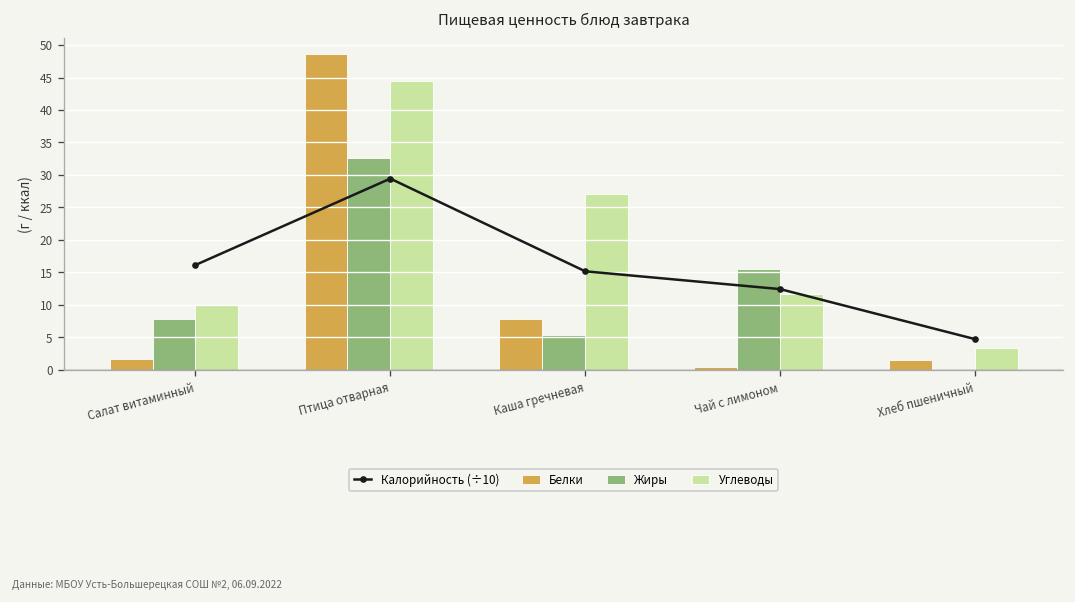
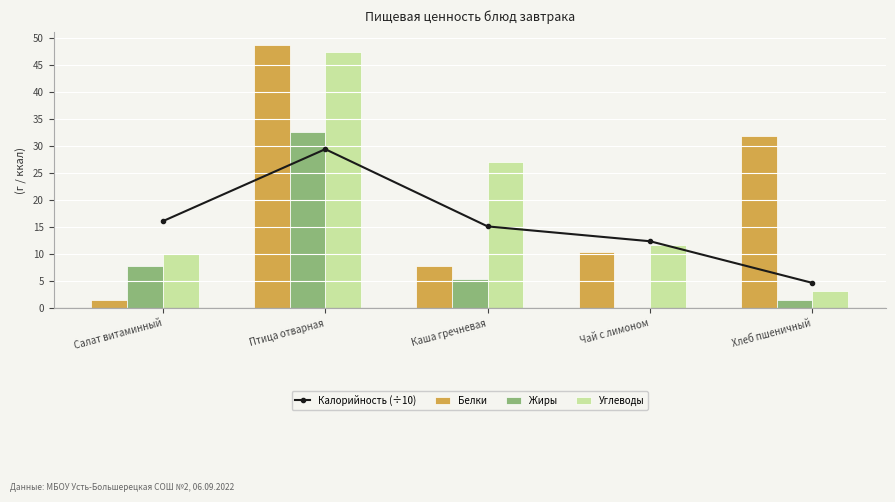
  {
    "Белки": {
      "Салат витаминный": 2,
      "Птица отварная": 49,
      "Каша гречневая": 8,
-     "Чай с лимоном": 0,
-     "Хлеб пшеничный": 2
+     "Чай с лимоном": 10,
+     "Хлеб пшеничный": 32
    },
    "Калорийность (÷10)": {
      "Салат витаминный": 16,
      "Птица отварная": 29,
      "Каша гречневая": 15,
      "Чай с лимоном": 12,
      "Хлеб пшеничный": 5
    },
    "Жиры": {
      "Салат витаминный": 8,
      "Птица отварная": 33,
      "Каша гречневая": 5,
-     "Чай с лимоном": 16,
-     "Хлеб пшеничный": 0
+     "Чай с лимоном": 0,
+     "Хлеб пшеничный": 2
    },
    "Углеводы": {
      "Салат витаминный": 10,
-     "Птица отварная": 44,
+     "Птица отварная": 47,
      "Каша гречневая": 27,
      "Чай с лимоном": 12,
      "Хлеб пшеничный": 3
    }
  }
